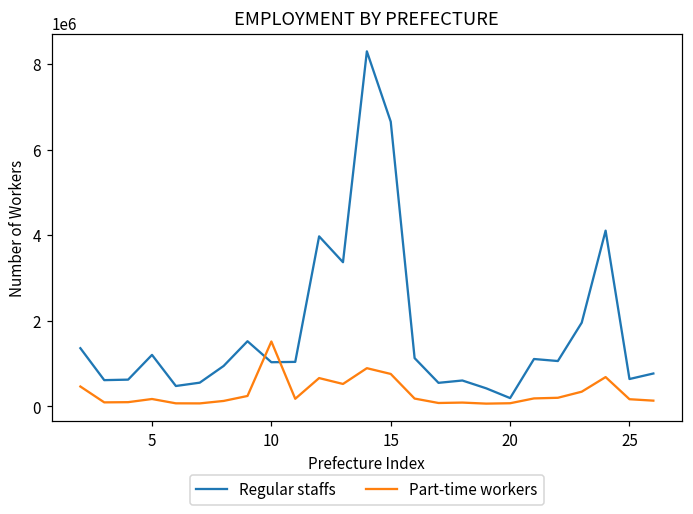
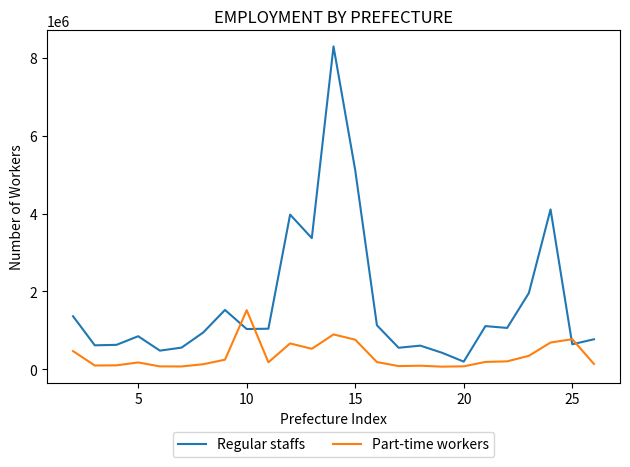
  {
    "Regular staffs": {
-     "5": 1200000,
+     "5": 800000,
      "10": 1000000,
-     "15": 6700000,
+     "15": 5100000,
      "20": 200000,
      "25": 600000
    },
    "Part-time workers": {
      "5": 200000,
      "10": 1500000,
      "15": 800000,
      "20": 100000,
-     "25": 200000
+     "25": 800000
    }
  }
